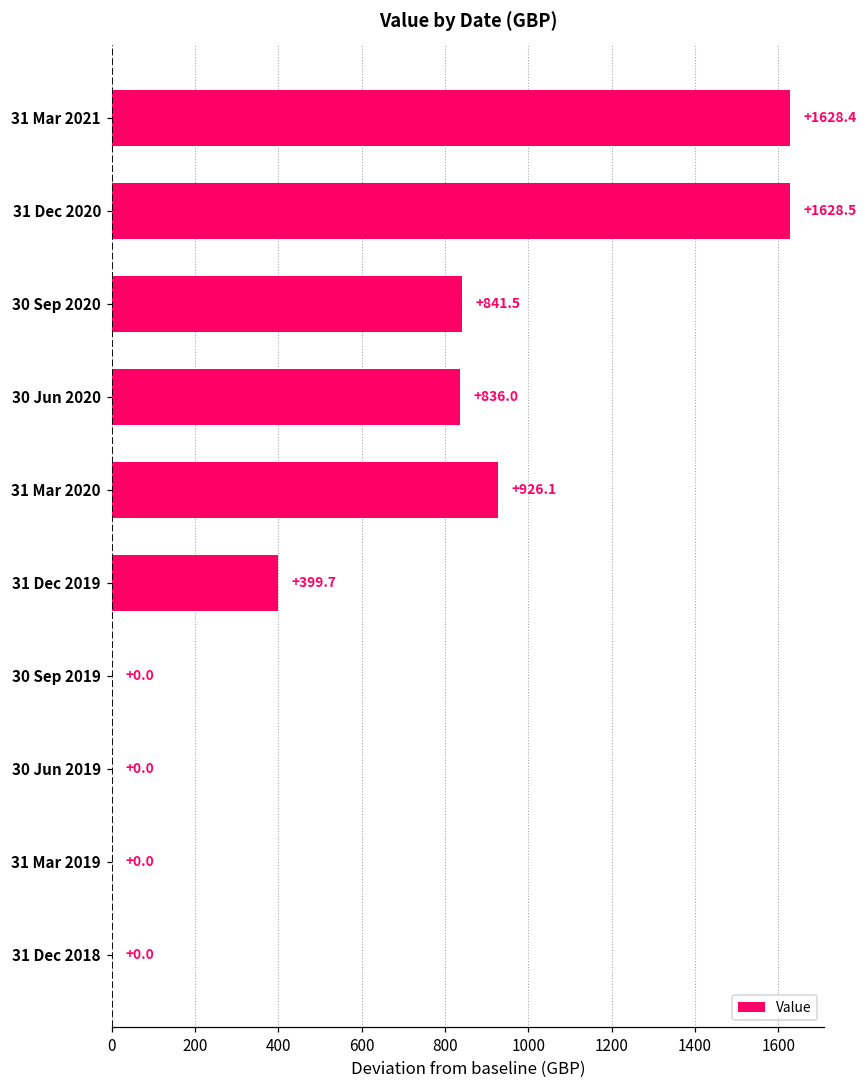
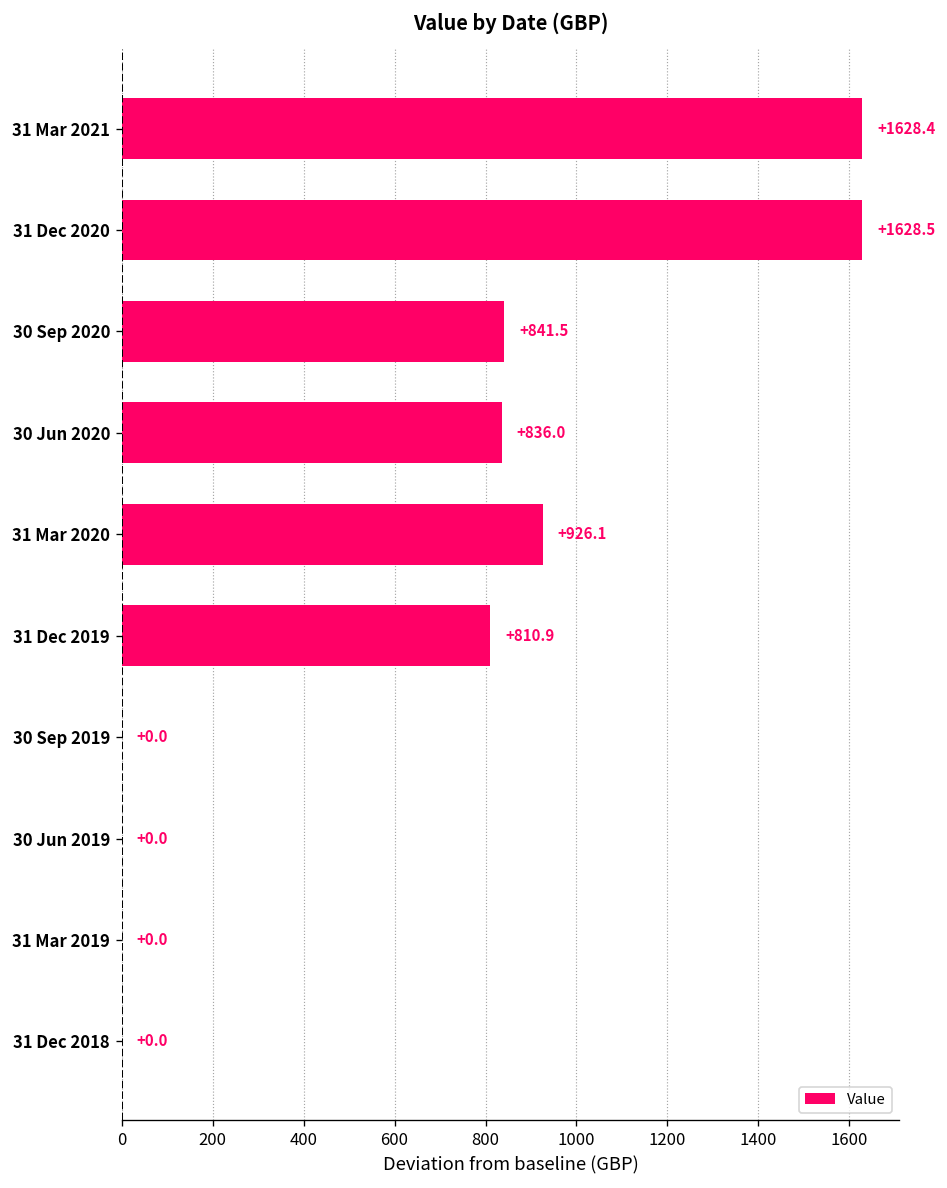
  {
    "31 Mar 2021": "+1628.4",
    "31 Dec 2020": "+1628.5",
    "30 Sep 2020": "+841.5",
    "30 Jun 2020": "+836.0",
    "31 Mar 2020": "+926.1",
-   "31 Dec 2019": "+399.7",
+   "31 Dec 2019": "+810.9",
    "30 Sep 2019": "+0.0",
    "30 Jun 2019": "+0.0",
    "31 Mar 2019": "+0.0",
    "31 Dec 2018": "+0.0"
  }
